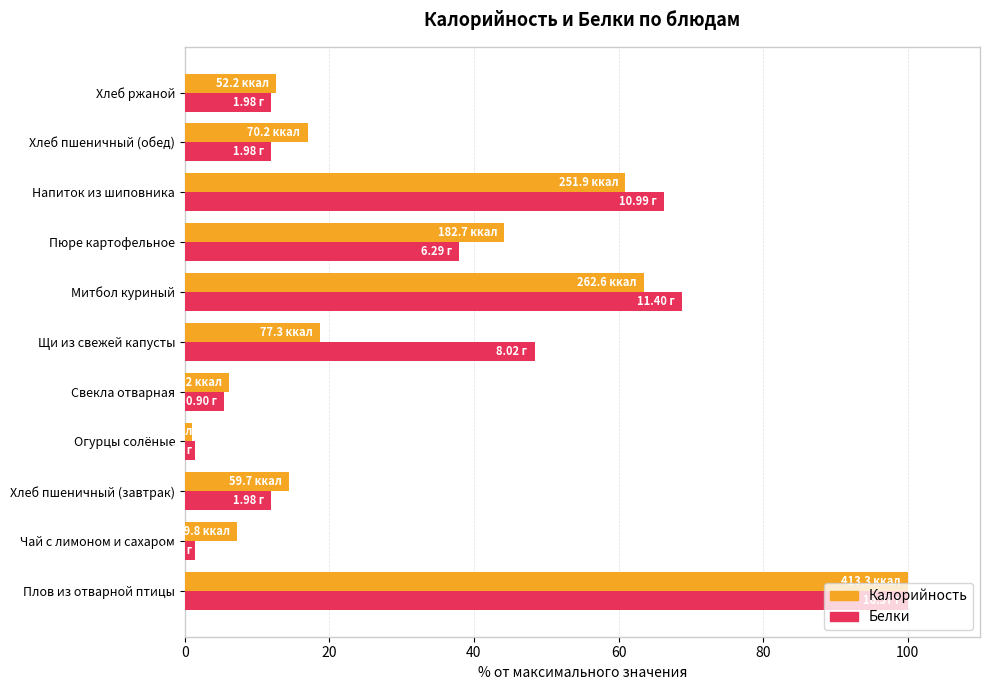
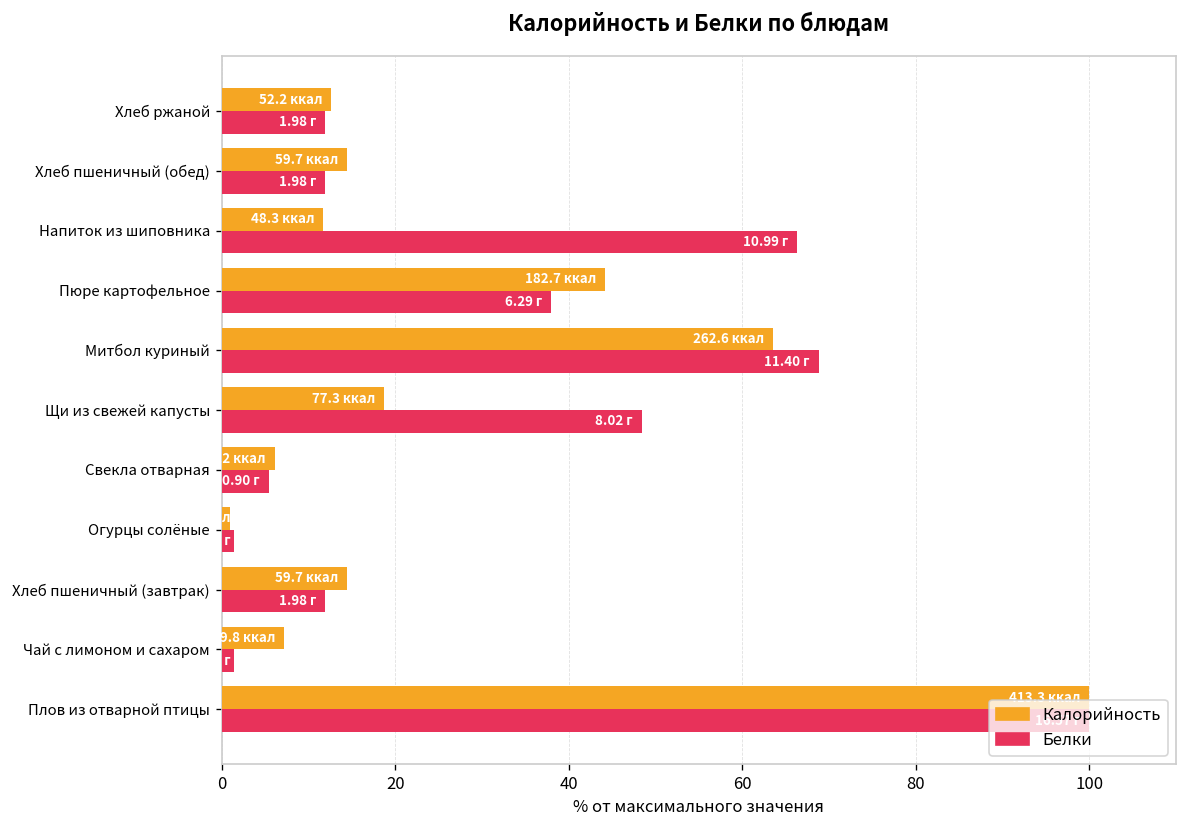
  {
    "Калорийность": {
-     "Хлеб пшеничный (обед)": 70.2,
-     "Напиток из шиповника": 251.9
+     "Хлеб пшеничный (обед)": 59.7,
+     "Напиток из шиповника": 48.3
    },
    "Белки": {
      "Огурцы солёные": 1,
      "Чай с лимоном и сахаром": 1
    }
  }
